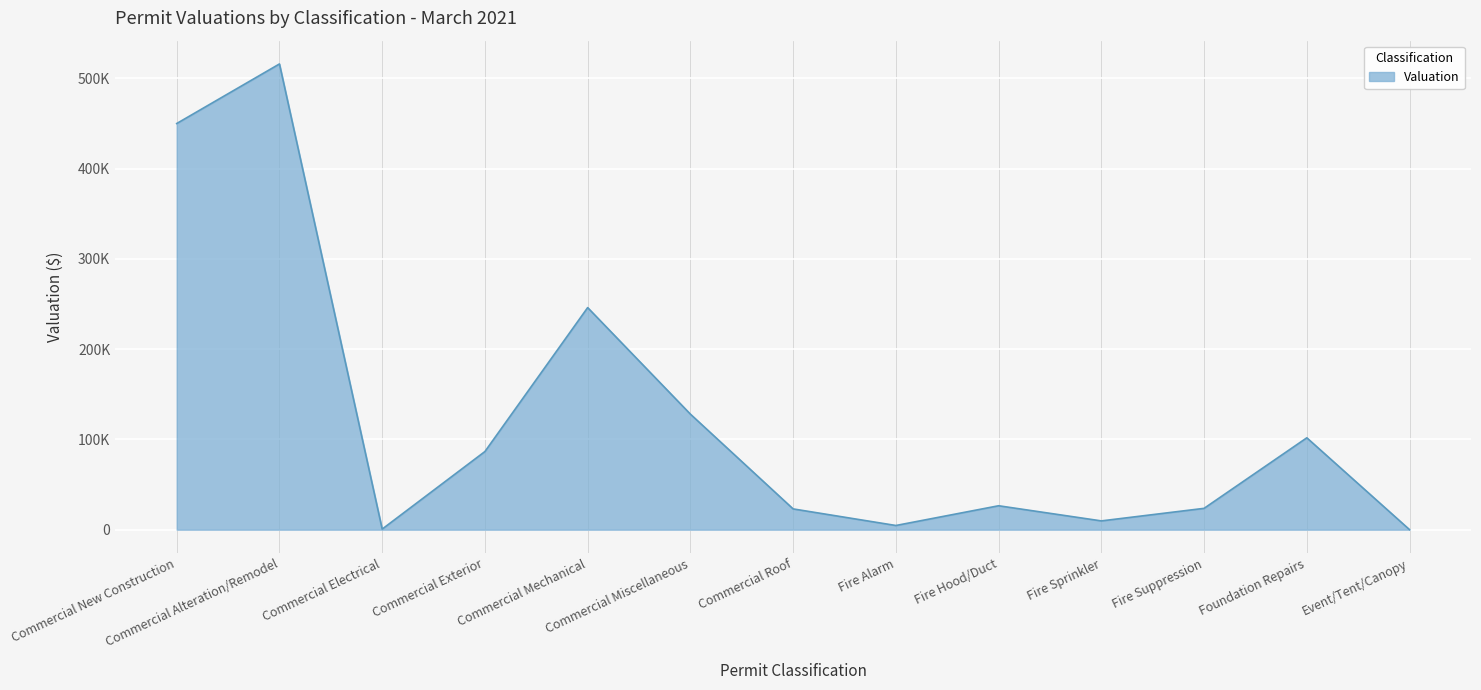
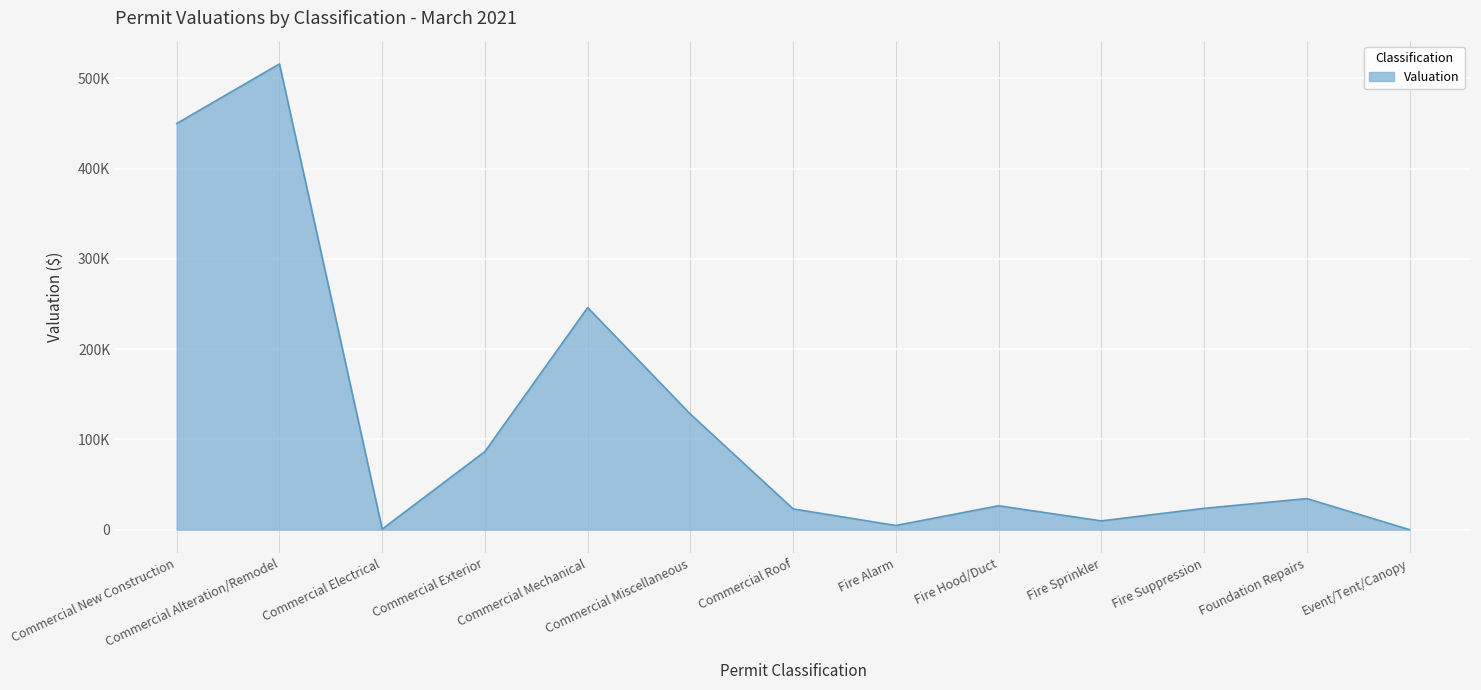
  {
    "Commercial New Construction": 450000,
    "Commercial Alteration/Remodel": 520000,
    "Commercial Electrical": 0,
    "Commercial Exterior": 90000,
    "Commercial Mechanical": 250000,
    "Commercial Miscellaneous": 130000,
    "Commercial Roof": 20000,
    "Fire Alarm": 0,
    "Fire Hood/Duct": 30000,
    "Fire Sprinkler": 10000,
    "Fire Suppression": 20000,
-   "Foundation Repairs": 100000,
+   "Foundation Repairs": 30000,
    "Event/Tent/Canopy": 0
  }
